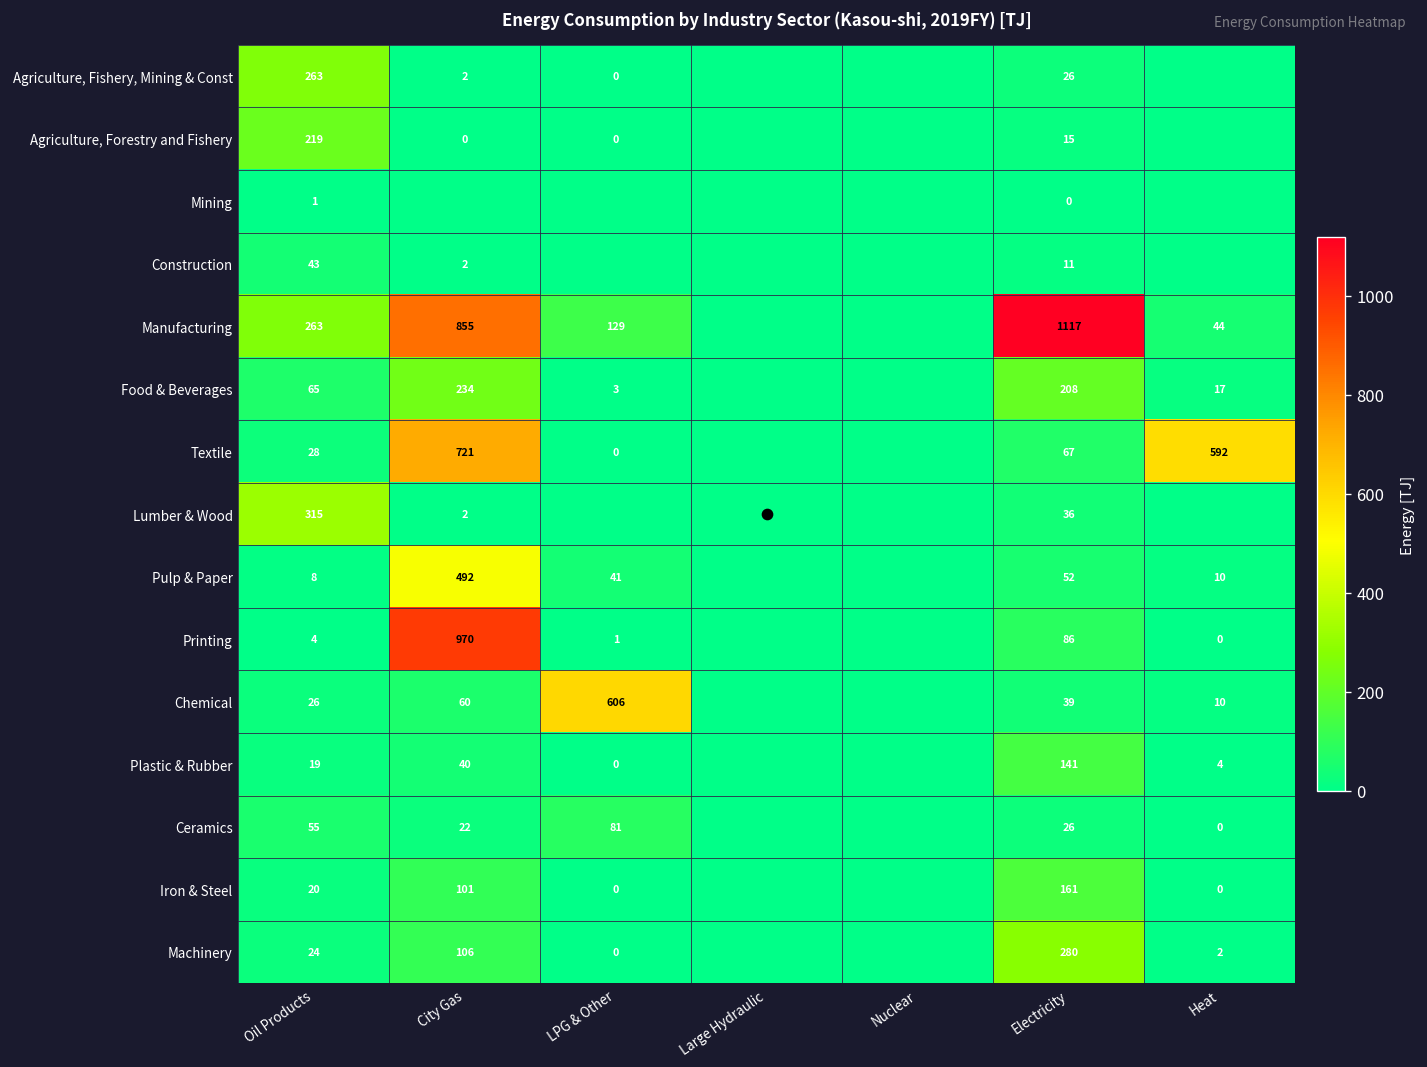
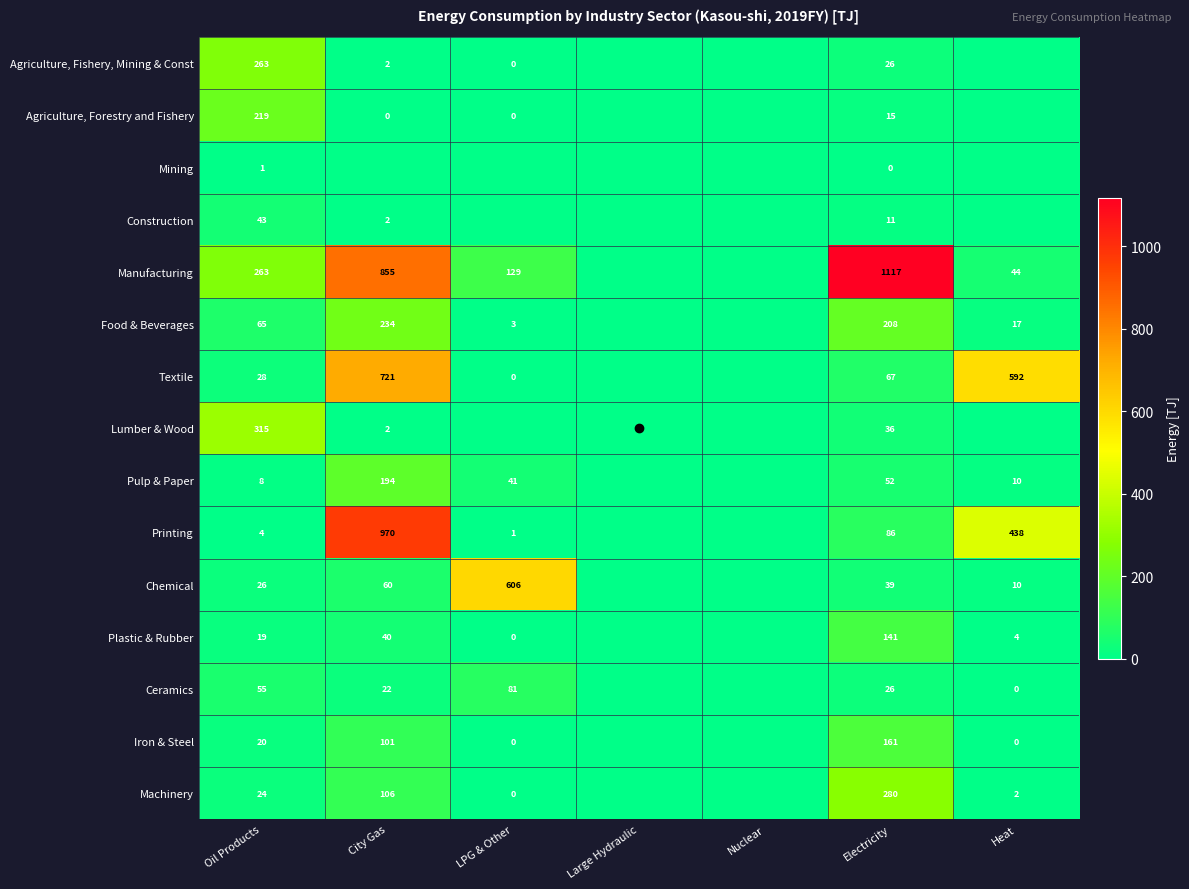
  {
    "Agriculture, Fishery, Mining & Const": {
      "Oil Products": 263,
      "City Gas": 2,
      "LPG & Other": 0,
      "Electricity": 26
    },
    "Agriculture, Forestry and Fishery": {
      "Oil Products": 219,
      "City Gas": 0,
      "LPG & Other": 0,
      "Electricity": 15
    },
    "Mining": {
      "Oil Products": 1,
      "Electricity": 0
    },
    "Construction": {
      "Oil Products": 43,
      "City Gas": 2,
      "Electricity": 11
    },
    "Manufacturing": {
      "Oil Products": 263,
      "City Gas": 855,
      "LPG & Other": 129,
      "Electricity": 1117,
      "Heat": 44
    },
    "Food & Beverages": {
      "Oil Products": 65,
      "City Gas": 234,
      "LPG & Other": 3,
      "Electricity": 208,
      "Heat": 17
    },
    "Textile": {
      "Oil Products": 28,
      "City Gas": 721,
      "LPG & Other": 0,
      "Electricity": 67,
      "Heat": 592
    },
    "Lumber & Wood": {
      "Oil Products": 315,
      "City Gas": 2,
      "Electricity": 36
    },
    "Pulp & Paper": {
      "Oil Products": 8,
-     "City Gas": 492,
+     "City Gas": 194,
      "LPG & Other": 41,
      "Electricity": 52,
      "Heat": 10
    },
    "Printing": {
      "Oil Products": 4,
      "City Gas": 970,
      "LPG & Other": 1,
      "Electricity": 86,
-     "Heat": 0
+     "Heat": 438
    },
    "Chemical": {
      "Oil Products": 26,
      "City Gas": 60,
      "LPG & Other": 606,
      "Electricity": 39,
      "Heat": 10
    },
    "Plastic & Rubber": {
      "Oil Products": 19,
      "City Gas": 40,
      "LPG & Other": 0,
      "Electricity": 141,
      "Heat": 4
    },
    "Ceramics": {
      "Oil Products": 55,
      "City Gas": 22,
      "LPG & Other": 81,
      "Electricity": 26,
      "Heat": 0
    },
    "Iron & Steel": {
      "Oil Products": 20,
      "City Gas": 101,
      "LPG & Other": 0,
      "Electricity": 161,
      "Heat": 0
    },
    "Machinery": {
      "Oil Products": 24,
      "City Gas": 106,
      "LPG & Other": 0,
      "Electricity": 280,
      "Heat": 2
    }
  }
